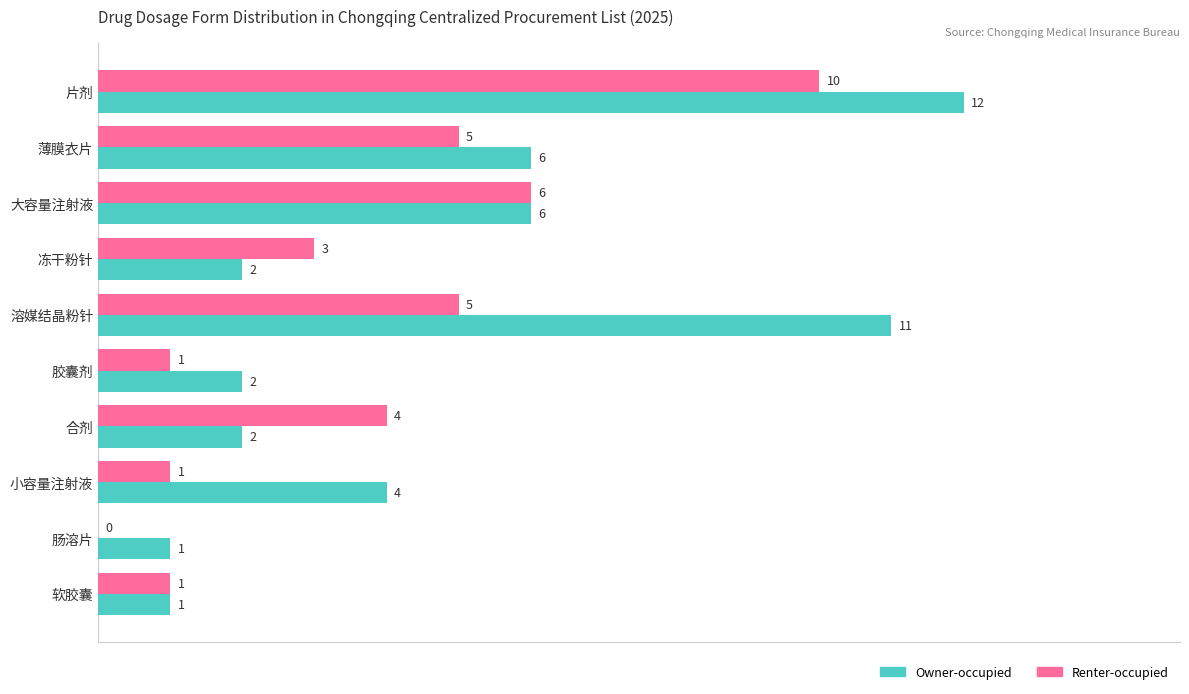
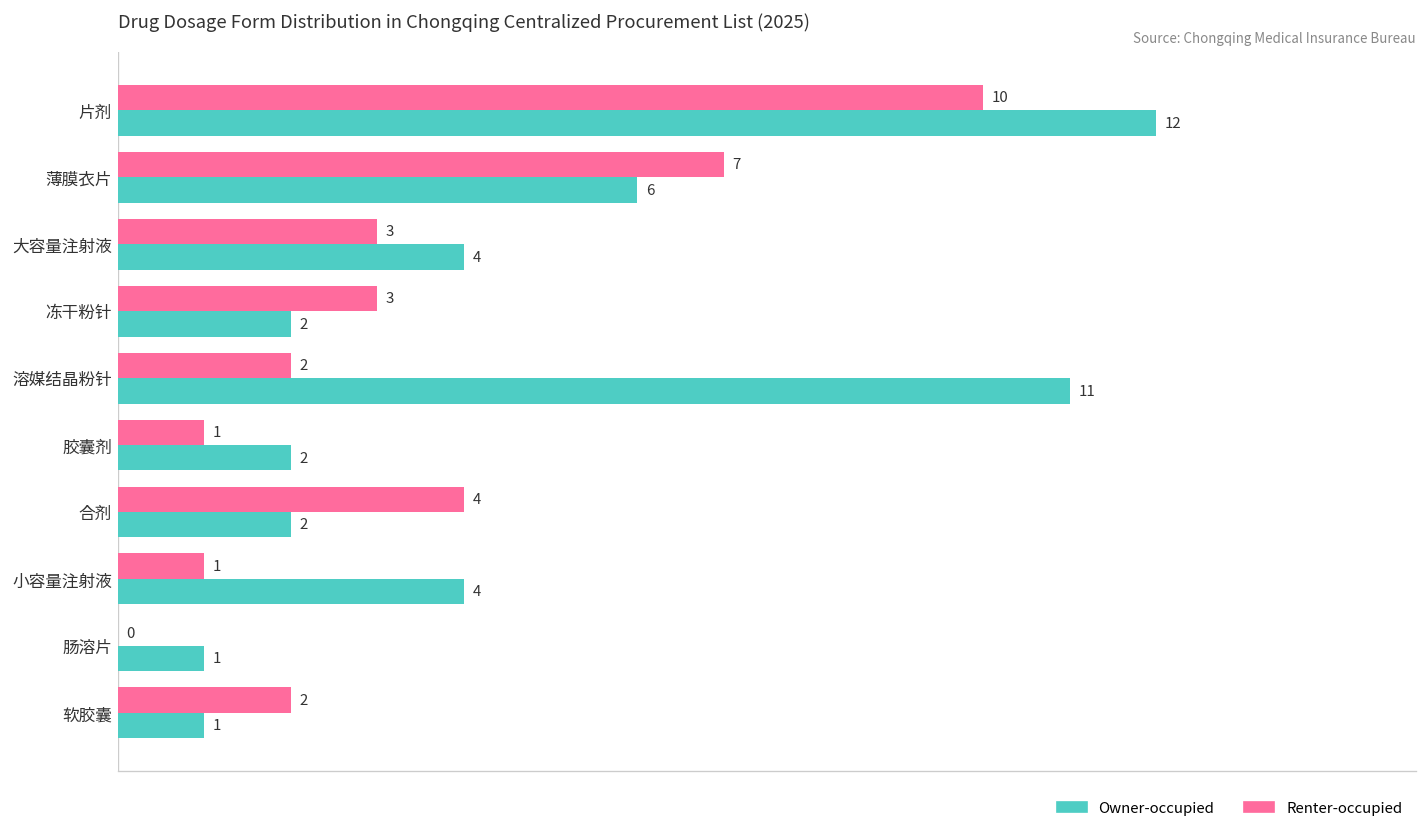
  {
    "Owner-occupied": {
      "片剂": 12,
      "薄膜衣片": 6,
-     "大容量注射液": 6,
+     "大容量注射液": 4,
      "冻干粉针": 2,
      "溶媒结晶粉针": 11,
      "胶囊剂": 2,
      "合剂": 2,
      "小容量注射液": 4,
      "肠溶片": 1,
      "软胶囊": 1
    },
    "Renter-occupied": {
      "片剂": 10,
-     "薄膜衣片": 5,
-     "大容量注射液": 6,
+     "薄膜衣片": 7,
+     "大容量注射液": 3,
      "冻干粉针": 3,
-     "溶媒结晶粉针": 5,
+     "溶媒结晶粉针": 2,
      "胶囊剂": 1,
      "合剂": 4,
      "小容量注射液": 1,
      "肠溶片": 0,
-     "软胶囊": 1
+     "软胶囊": 2
    }
  }
